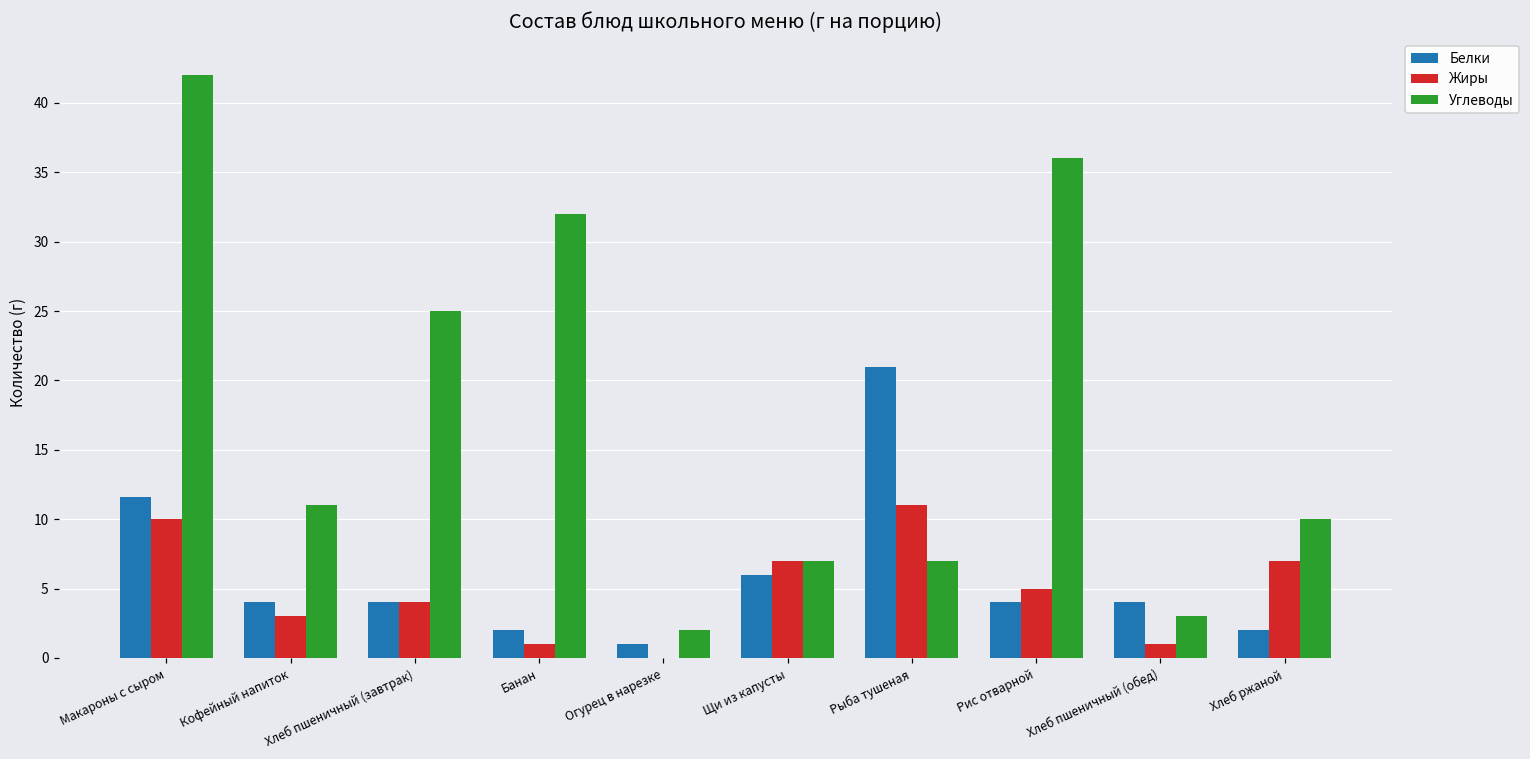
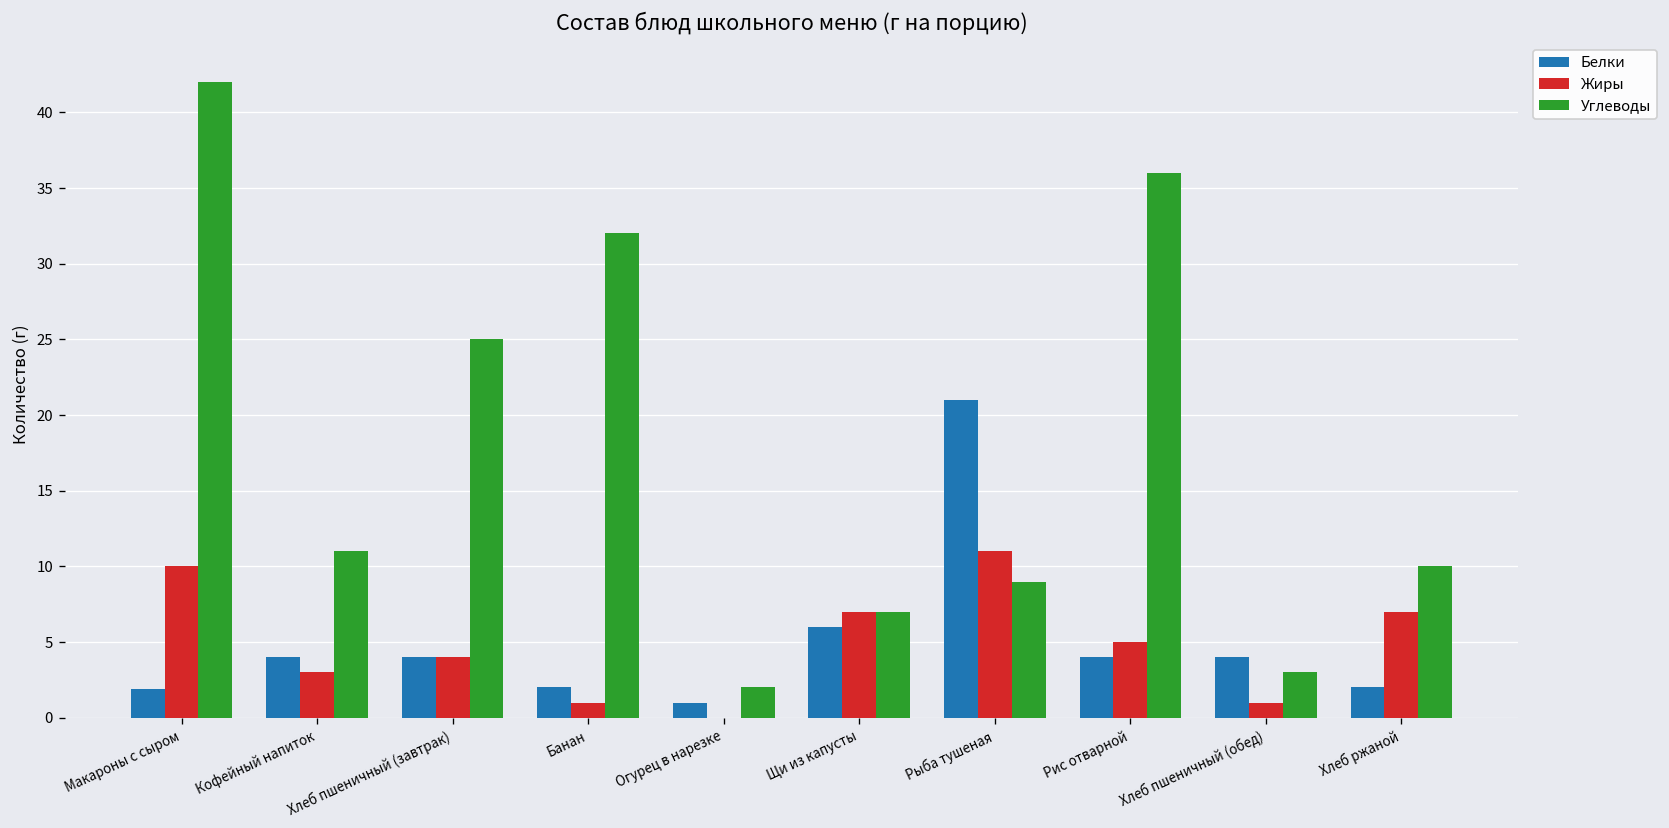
  {
    "Белки": {
-     "Макароны с сыром": 11.6,
+     "Макароны с сыром": 1.9,
      "Кофейный напиток": 4.0,
      "Хлеб пшеничный (завтрак)": 4.0,
      "Банан": 2.0,
      "Огурец в нарезке": 1.0,
      "Щи из капусты": 6.0,
      "Рыба тушеная": 21.0,
      "Рис отварной": 4.0,
      "Хлеб пшеничный (обед)": 4.0,
      "Хлеб ржаной": 2.0
    },
    "Жиры": {
      "Макароны с сыром": 10.0,
      "Кофейный напиток": 3.0,
      "Хлеб пшеничный (завтрак)": 4.0,
      "Банан": 1.0,
      "Огурец в нарезке": 0.0,
      "Щи из капусты": 7.0,
      "Рыба тушеная": 11.0,
      "Рис отварной": 5.0,
      "Хлеб пшеничный (обед)": 1.0,
      "Хлеб ржаной": 7.0
    },
    "Углеводы": {
      "Макароны с сыром": 42,
      "Кофейный напиток": 11,
      "Хлеб пшеничный (завтрак)": 25,
      "Банан": 32,
      "Огурец в нарезке": 2,
      "Щи из капусты": 7,
-     "Рыба тушеная": 7,
+     "Рыба тушеная": 9,
      "Рис отварной": 36,
      "Хлеб пшеничный (обед)": 3,
      "Хлеб ржаной": 10
    }
  }
